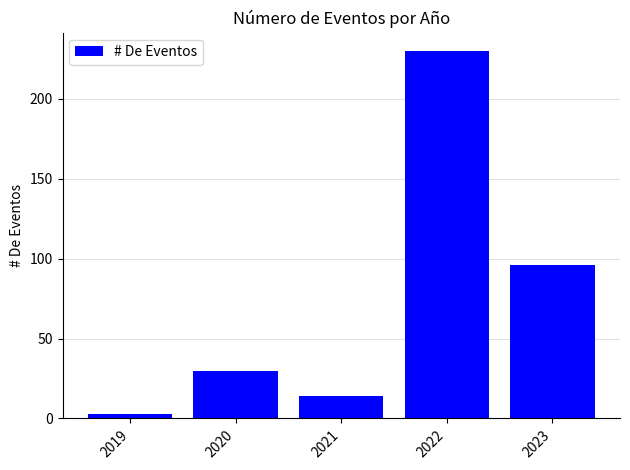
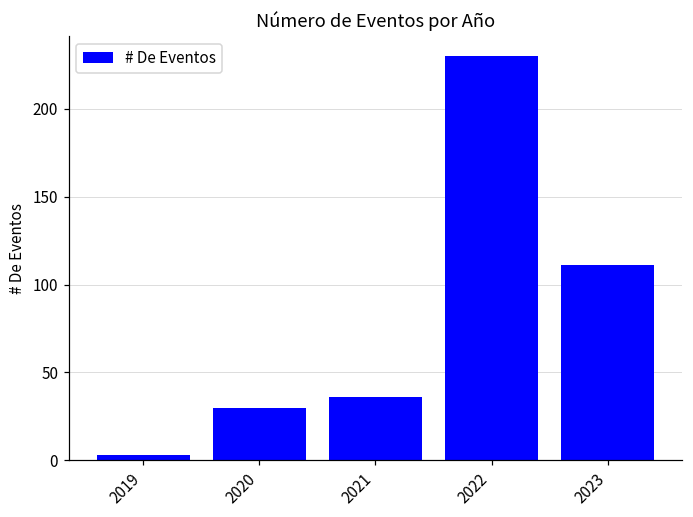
  {
    "2019": 3,
    "2020": 30,
-   "2021": 14,
+   "2021": 36,
    "2022": 230,
-   "2023": 96
+   "2023": 111
  }
